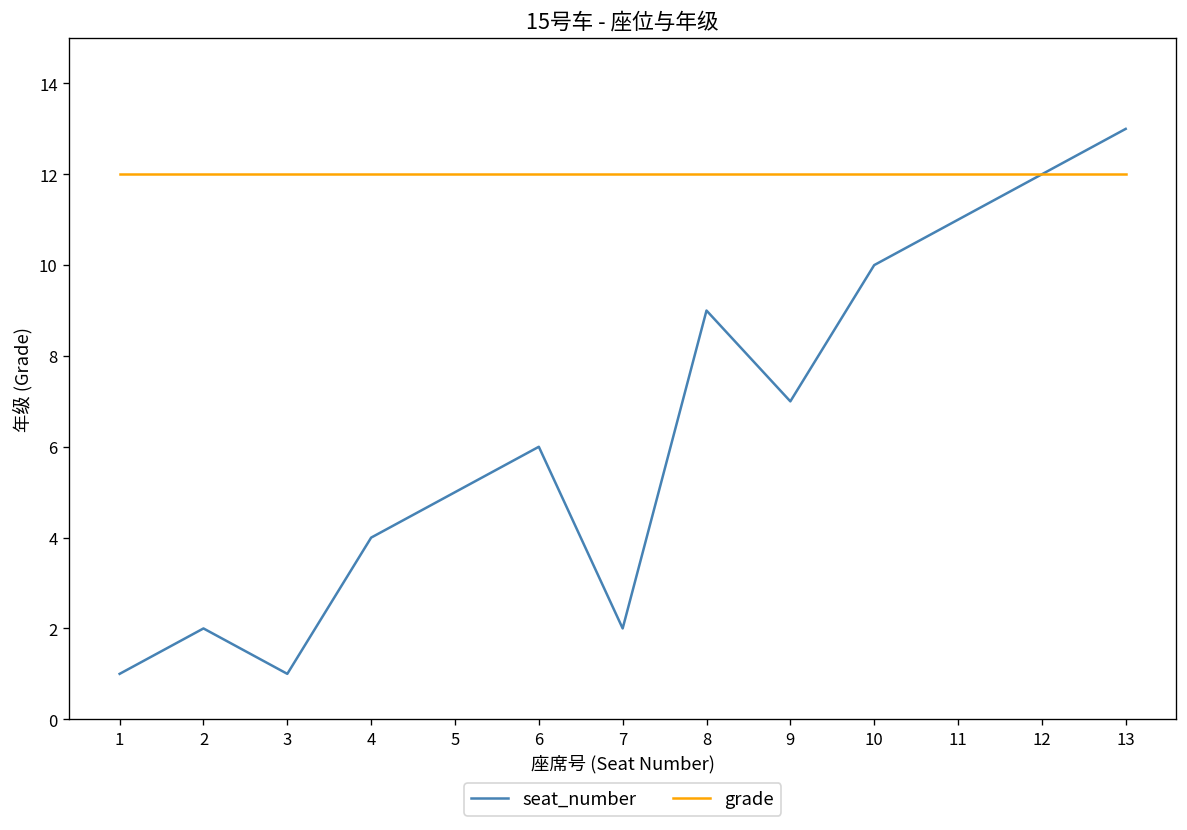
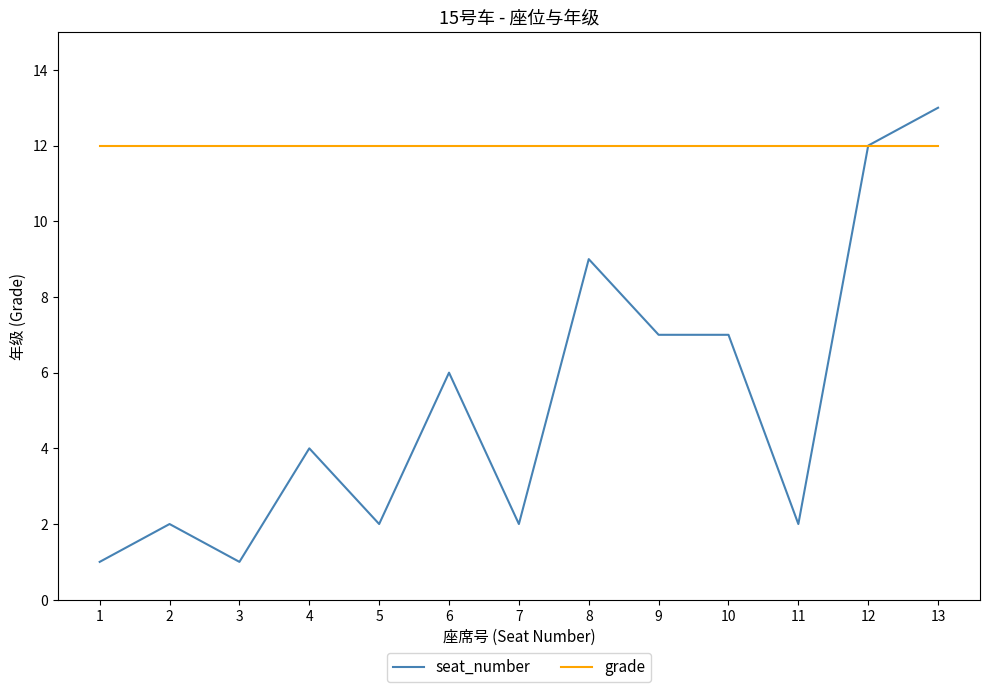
  {
    "seat_number": {
      "1": 1,
      "2": 2,
      "3": 1,
      "4": 4,
-     "5": 5,
+     "5": 2,
      "6": 6,
      "7": 2,
      "8": 9,
      "9": 7,
-     "10": 10,
-     "11": 11,
+     "10": 7,
+     "11": 2,
      "13": 13
    },
    "grade": {
      "1": 12,
      "2": 12,
      "3": 12,
      "4": 12,
      "5": 12,
      "6": 12,
      "7": 12,
      "8": 12,
      "9": 12,
      "10": 12,
      "11": 12,
      "13": 12
    }
  }
